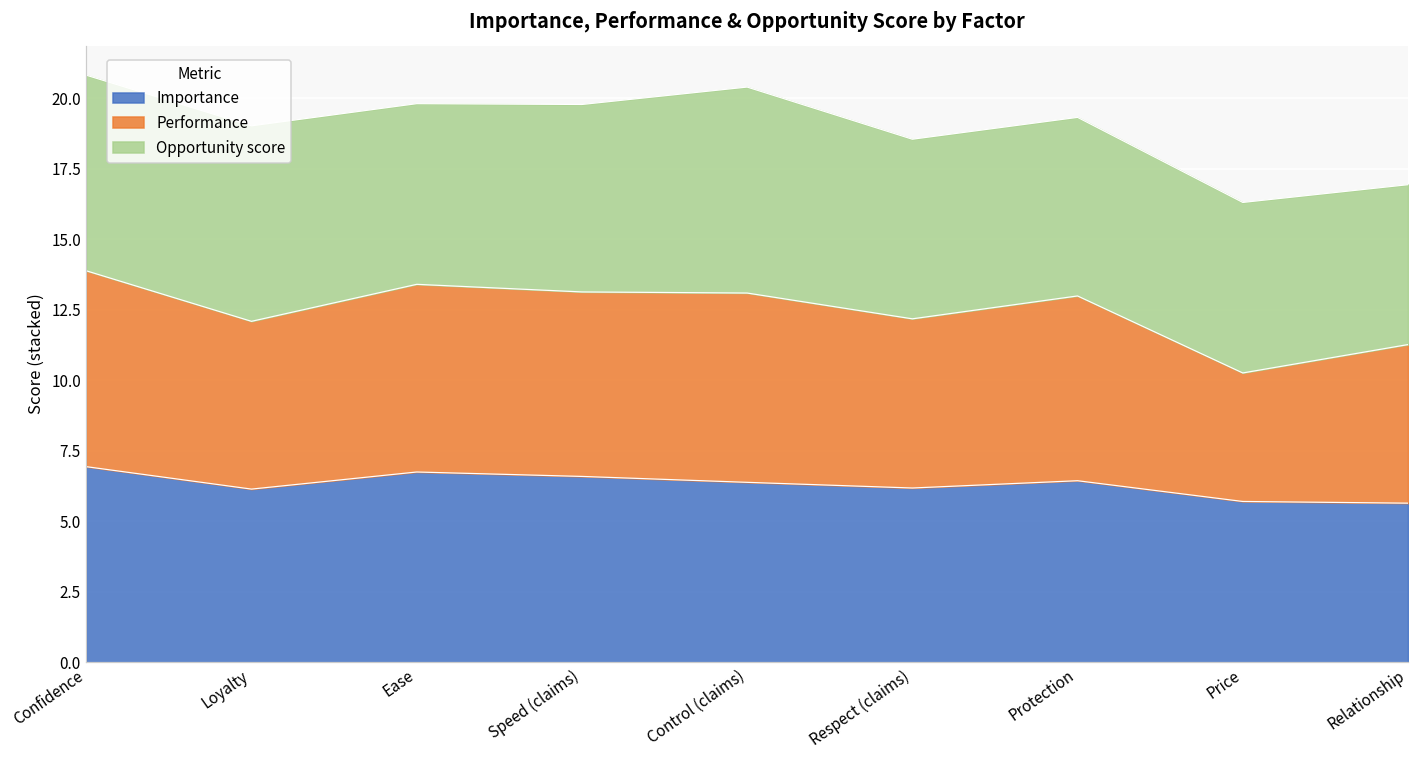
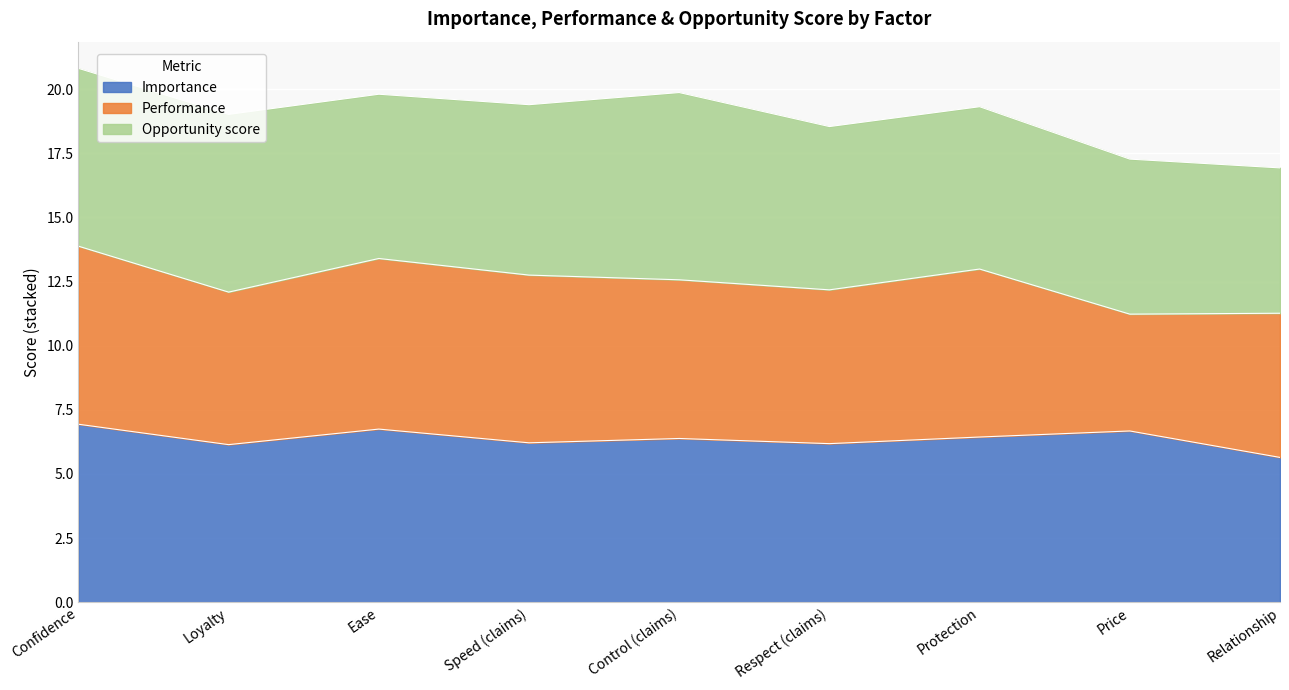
  {
    "Importance": {
      "Confidence": 6.9,
      "Loyalty": 6.1,
      "Ease": 6.7,
-     "Speed (claims)": 6.6,
+     "Speed (claims)": 6.2,
      "Control (claims)": 6.4,
      "Respect (claims)": 6.2,
      "Protection": 6.4,
-     "Price": 5.7,
+     "Price": 6.7,
      "Relationship": 5.6
    },
    "Performance": {
      "Confidence": 6.9,
      "Loyalty": 5.9,
      "Ease": 6.7,
      "Speed (claims)": 6.5,
-     "Control (claims)": 6.7,
+     "Control (claims)": 6.2,
      "Respect (claims)": 6.0,
      "Protection": 6.5,
      "Price": 4.6,
      "Relationship": 5.6
    },
    "Opportunity score": {
      "Confidence": 6.9,
      "Ease": 6.4,
      "Speed (claims)": 6.6,
      "Control (claims)": 7.3,
      "Respect (claims)": 6.4,
      "Protection": 6.3,
      "Price": 6.0,
      "Relationship": 5.7
    }
  }
